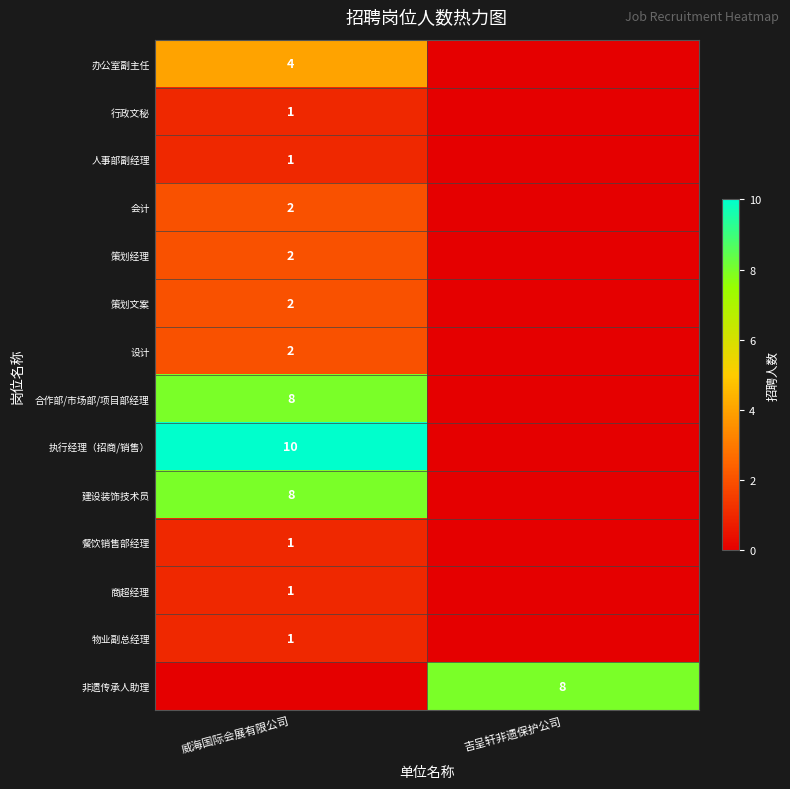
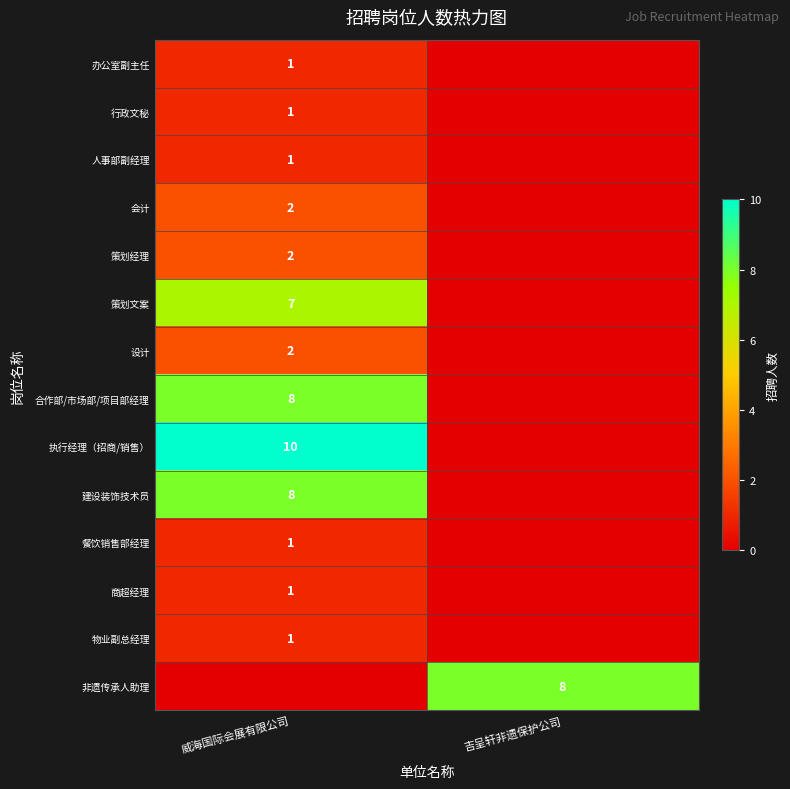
  {
    "办公室副主任": {
-     "威海国际会展有限公司": 4
+     "威海国际会展有限公司": 1
    },
    "行政文秘": {
      "威海国际会展有限公司": 1
    },
    "人事部副经理": {
      "威海国际会展有限公司": 1
    },
    "会计": {
      "威海国际会展有限公司": 2
    },
    "策划经理": {
      "威海国际会展有限公司": 2
    },
    "策划文案": {
-     "威海国际会展有限公司": 2
+     "威海国际会展有限公司": 7
    },
    "设计": {
      "威海国际会展有限公司": 2
    },
    "合作部/市场部/项目部经理": {
      "威海国际会展有限公司": 8
    },
    "执行经理（招商/销售）": {
      "威海国际会展有限公司": 10
    },
    "建设装饰技术员": {
      "威海国际会展有限公司": 8
    },
    "餐饮销售部经理": {
      "威海国际会展有限公司": 1
    },
    "商超经理": {
      "威海国际会展有限公司": 1
    },
    "物业副总经理": {
      "威海国际会展有限公司": 1
    },
    "非遗传承人助理": {
      "吉呈轩非遗保护公司": 8
    }
  }
